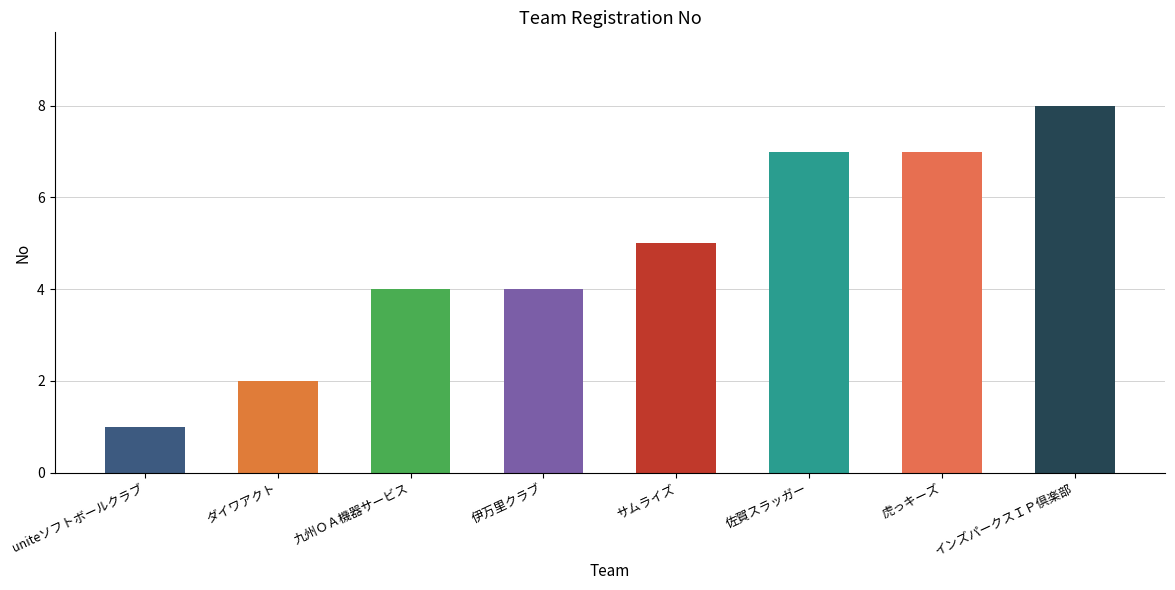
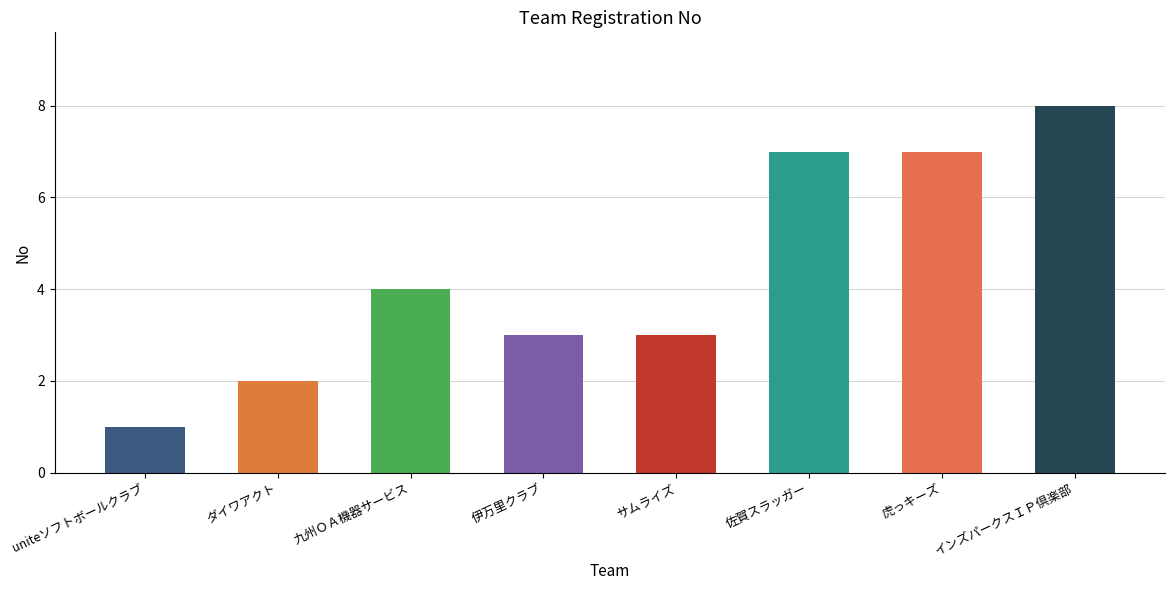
  {
    "uniteソフトボールクラブ": 1,
    "ダイワアクト": 2,
    "九州ＯＡ機器サービス": 4,
-   "伊万里クラブ": 4,
-   "サムライズ": 5,
+   "伊万里クラブ": 3,
+   "サムライズ": 3,
    "佐賀スラッガー": 7,
    "虎っキーズ": 7,
    "インズパークスＩＰ倶楽部": 8
  }
